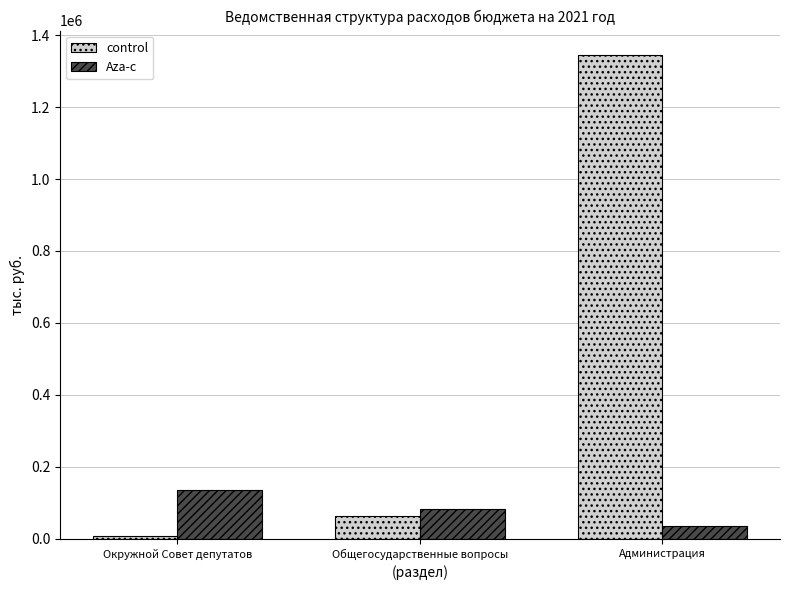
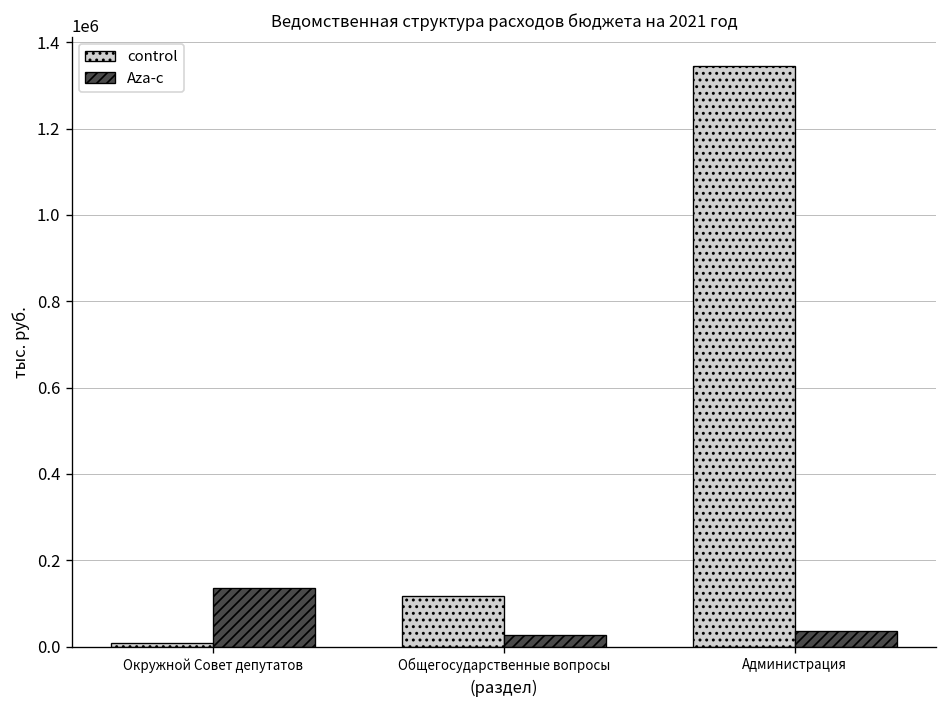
  {
    "control": {
      "Окружной Совет депутатов": 10000,
-     "Общегосударственные вопросы": 60000,
+     "Общегосударственные вопросы": 120000,
      "Администрация": 1350000
    },
    "Aza-c": {
      "Окружной Совет депутатов": 140000,
-     "Общегосударственные вопросы": 80000,
+     "Общегосударственные вопросы": 30000,
      "Администрация": 40000
    }
  }
